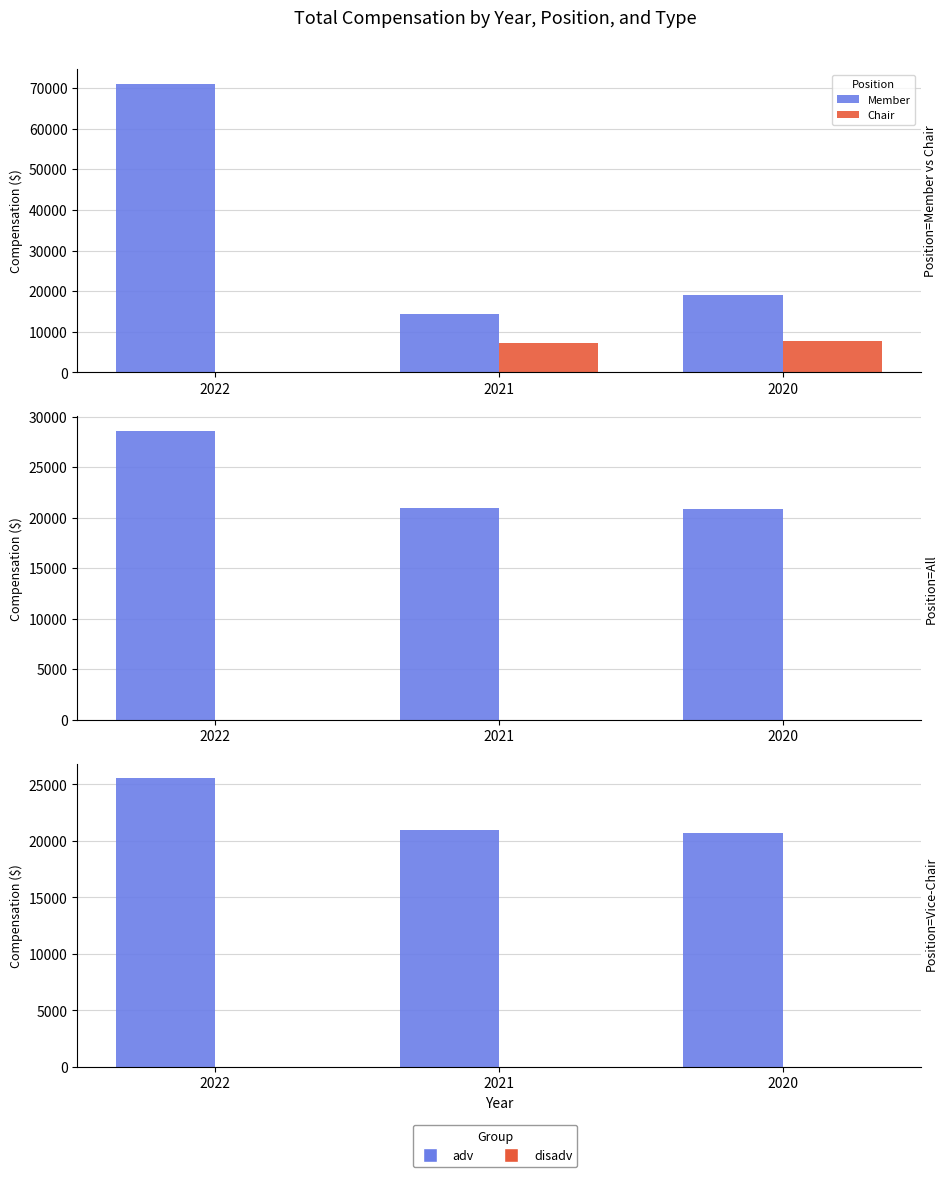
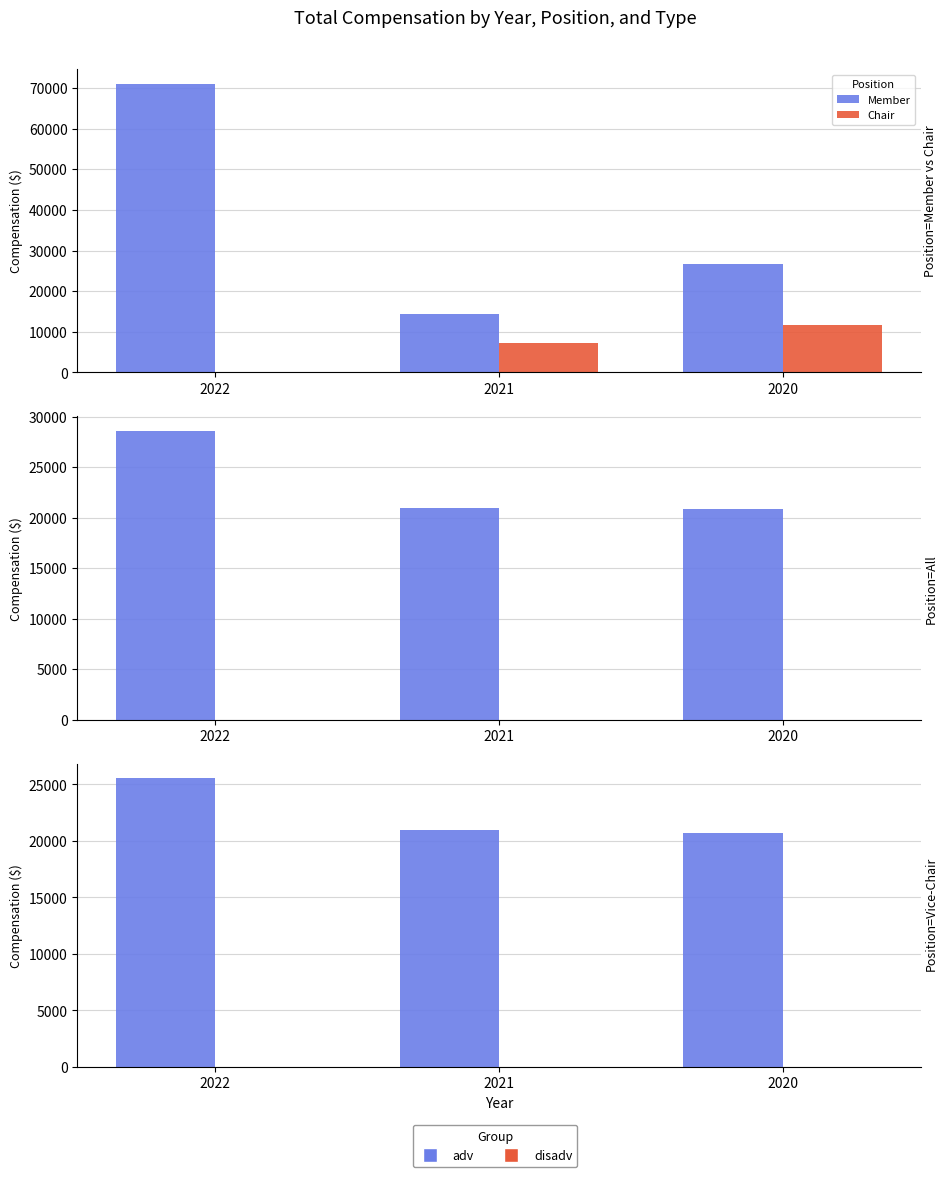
  {
    "Position=Member vs Chair": {
      "Member": {
        "2022": 71000,
        "2021": 14000,
-       "2020": 19000
+       "2020": 27000
      },
      "Chair": {
        "2022": 0,
        "2021": 7000,
-       "2020": 8000
+       "2020": 12000
      }
    }
  }
